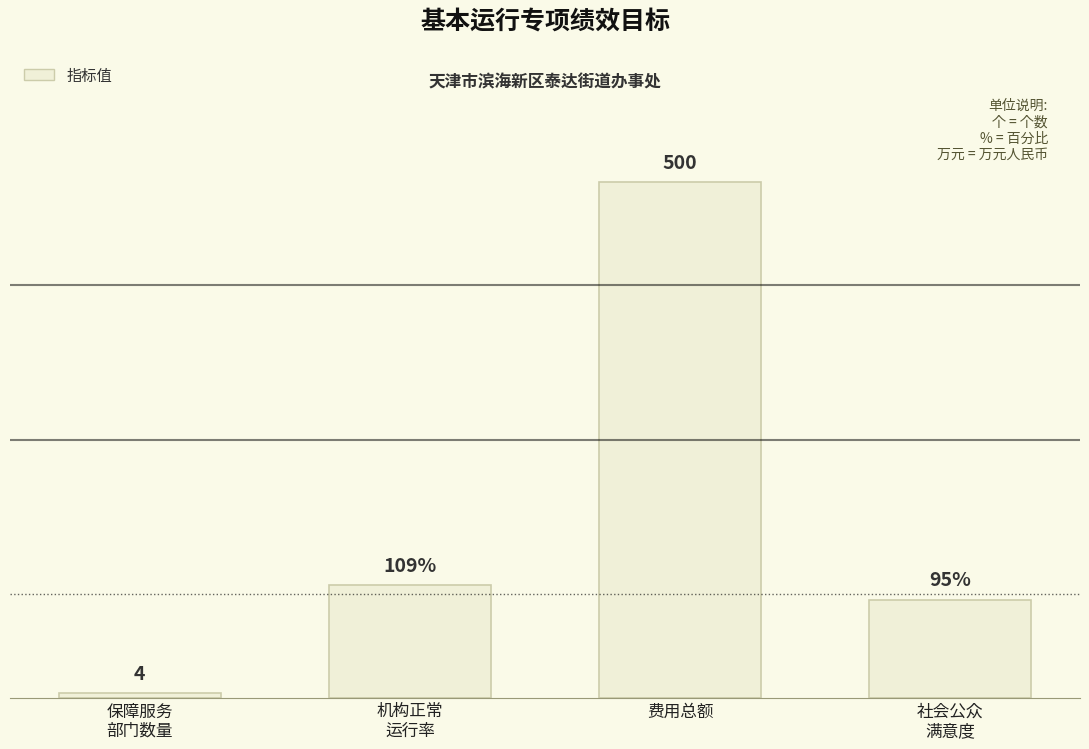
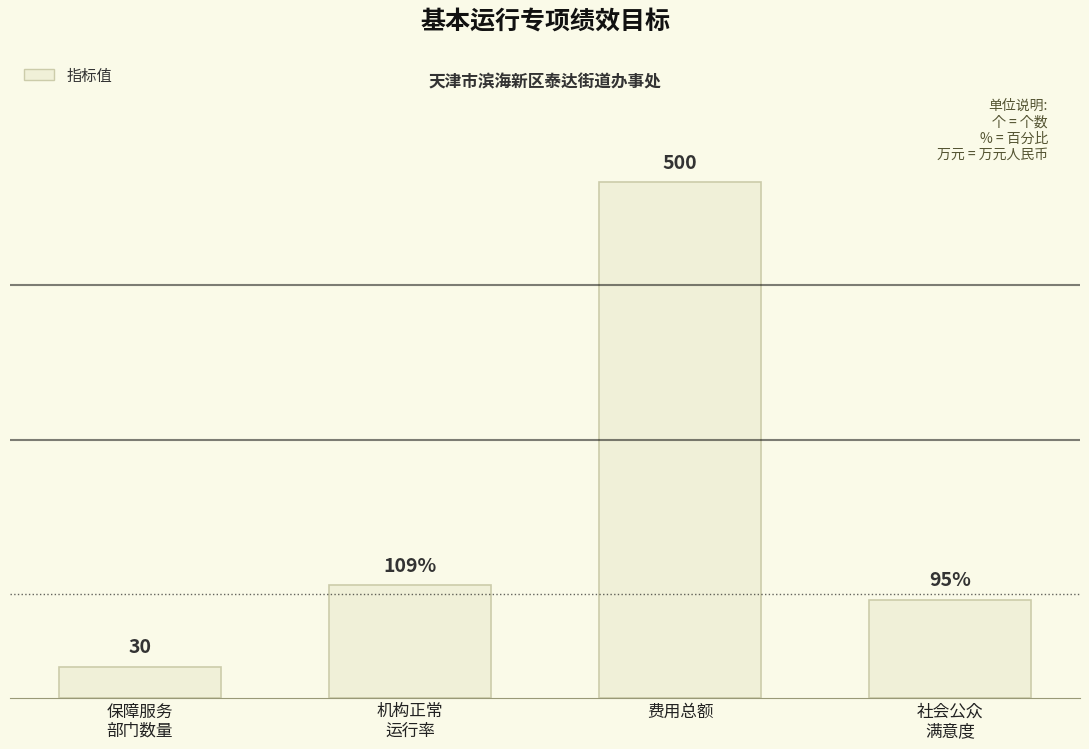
  {
-   "保障服务 部门数量": "4",
+   "保障服务 部门数量": "30",
    "机构正常 运行率": "109%",
    "费用总额": "500",
    "社会公众 满意度": "95%"
  }
